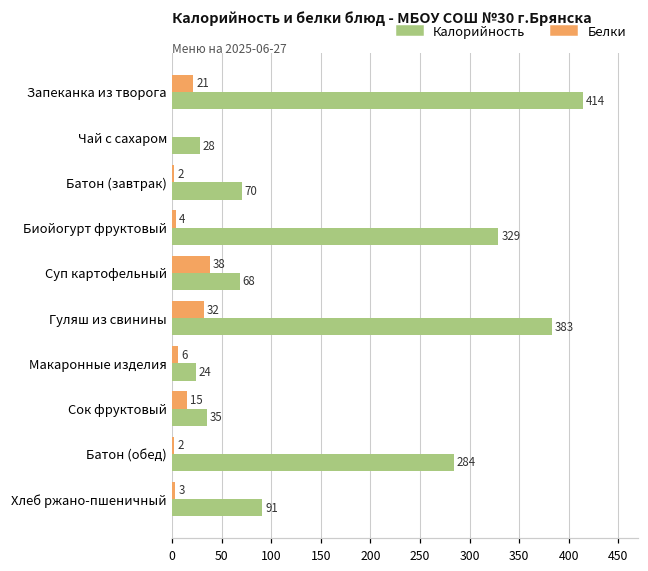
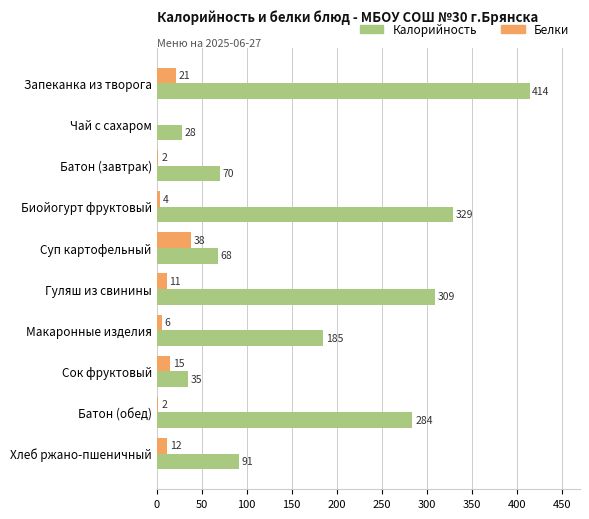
  {
    "Калорийность": {
      "Запеканка из творога": 414,
      "Чай с сахаром": 28,
      "Батон (завтрак)": 70,
      "Биойогурт фруктовый": 329,
      "Суп картофельный": 68,
-     "Гуляш из свинины": 383,
-     "Макаронные изделия": 24,
+     "Гуляш из свинины": 309,
+     "Макаронные изделия": 185,
      "Сок фруктовый": 35,
      "Батон (обед)": 284,
      "Хлеб ржано-пшеничный": 91
    },
    "Белки": {
      "Запеканка из творога": 21,
      "Батон (завтрак)": 2,
      "Биойогурт фруктовый": 4,
      "Суп картофельный": 38,
-     "Гуляш из свинины": 32,
+     "Гуляш из свинины": 11,
      "Макаронные изделия": 6,
      "Сок фруктовый": 15,
      "Батон (обед)": 2,
-     "Хлеб ржано-пшеничный": 3
+     "Хлеб ржано-пшеничный": 12
    }
  }
